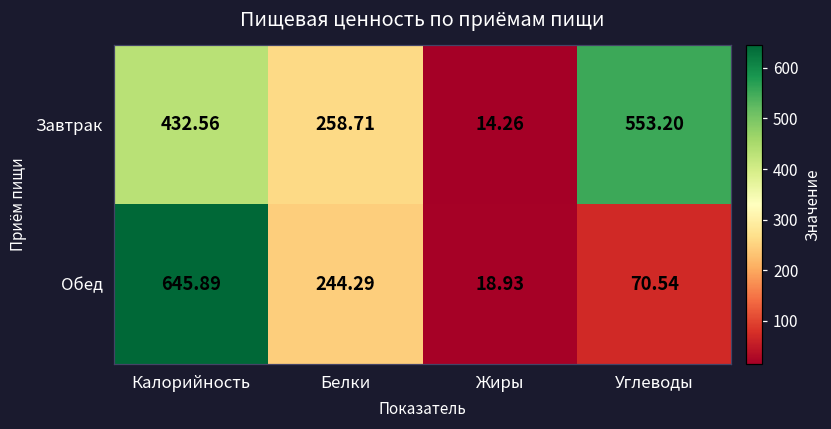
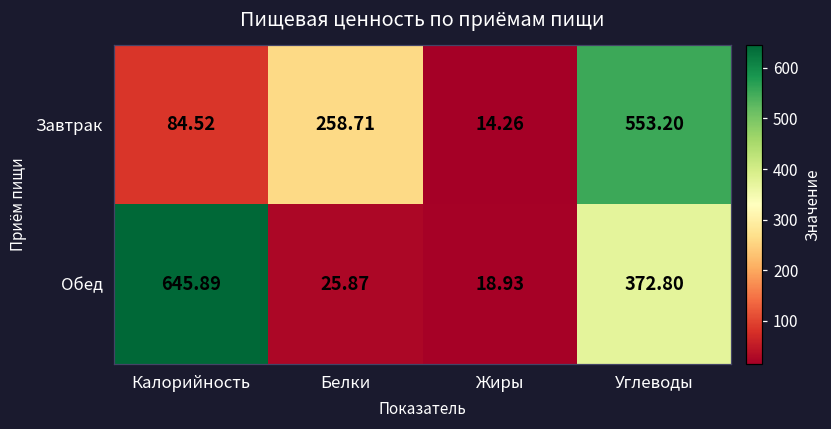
  {
    "Завтрак": {
-     "Калорийность": 432.56,
+     "Калорийность": 84.52,
      "Белки": 258.71,
      "Жиры": 14.26,
      "Углеводы": 553.20
    },
    "Обед": {
      "Калорийность": 645.89,
-     "Белки": 244.29,
+     "Белки": 25.87,
      "Жиры": 18.93,
-     "Углеводы": 70.54
+     "Углеводы": 372.80
    }
  }
